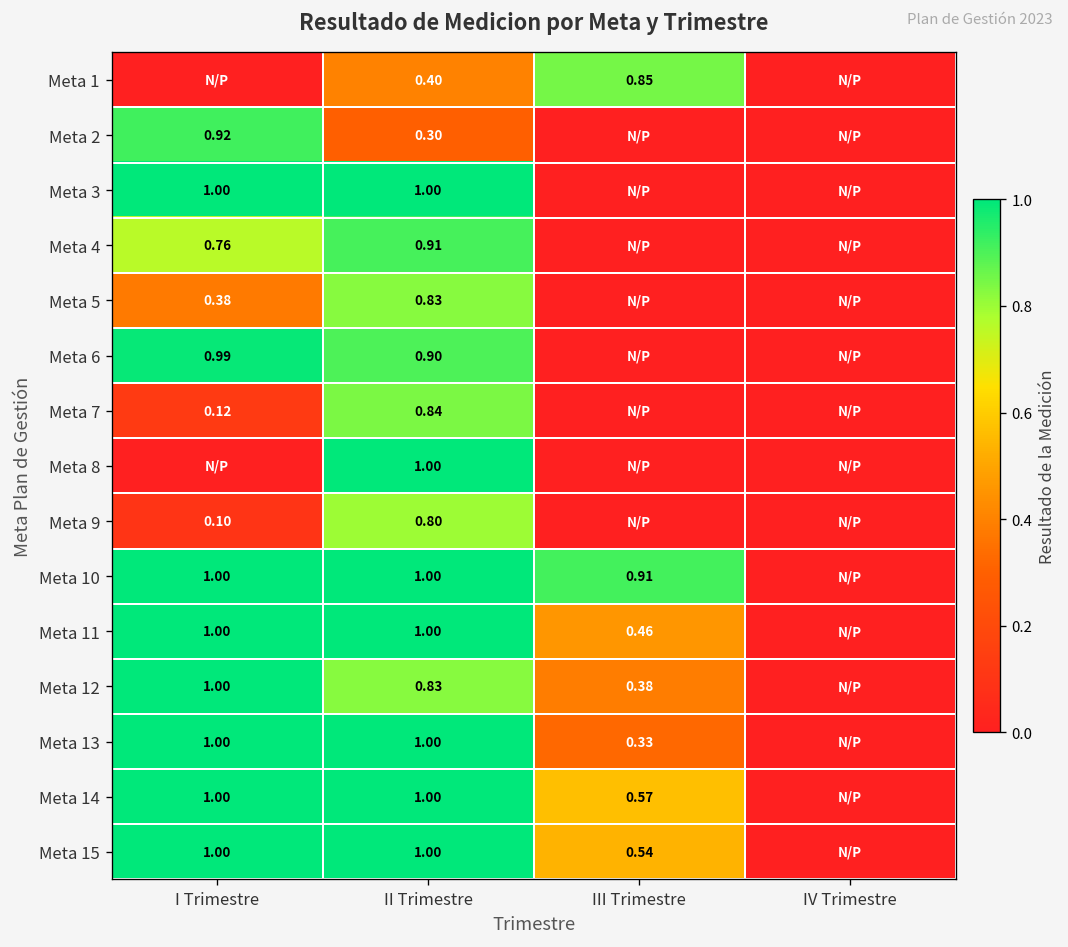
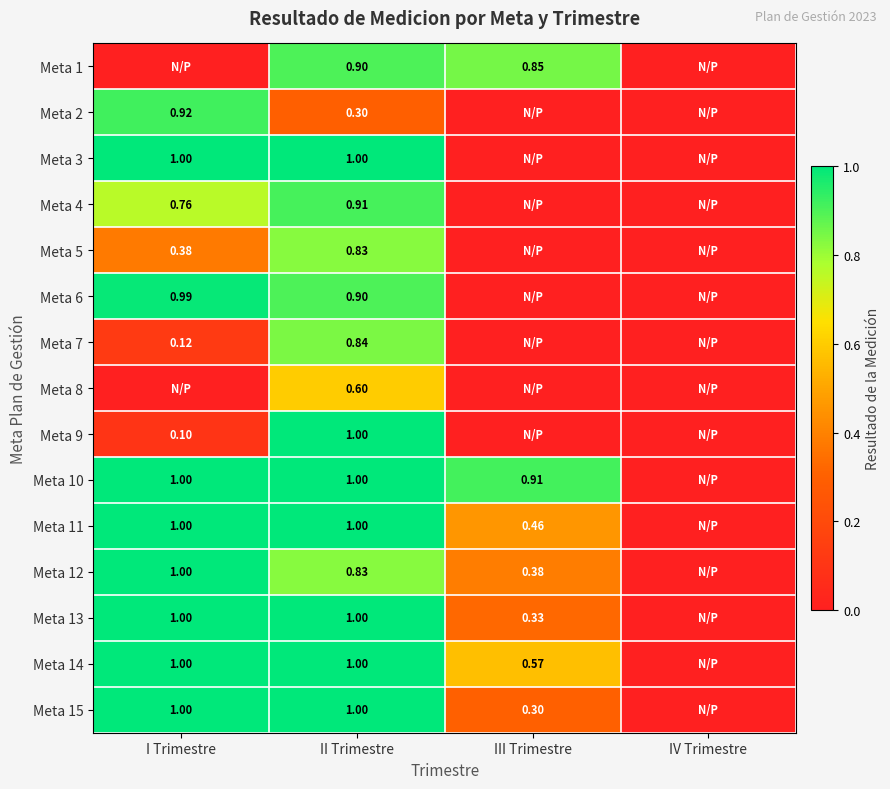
  {
    "Meta 1": {
-     "II Trimestre": 0.40,
+     "II Trimestre": 0.90,
      "III Trimestre": 0.85
    },
    "Meta 2": {
      "I Trimestre": 0.92,
      "II Trimestre": 0.30
    },
    "Meta 3": {
      "I Trimestre": 1.00,
      "II Trimestre": 1.00
    },
    "Meta 4": {
      "I Trimestre": 0.76,
      "II Trimestre": 0.91
    },
    "Meta 5": {
      "I Trimestre": 0.38,
      "II Trimestre": 0.83
    },
    "Meta 6": {
      "I Trimestre": 0.99,
      "II Trimestre": 0.90
    },
    "Meta 7": {
      "I Trimestre": 0.12,
      "II Trimestre": 0.84
    },
    "Meta 8": {
-     "II Trimestre": 1.00
+     "II Trimestre": 0.60
    },
    "Meta 9": {
      "I Trimestre": 0.10,
-     "II Trimestre": 0.80
+     "II Trimestre": 1.00
    },
    "Meta 10": {
      "I Trimestre": 1.00,
      "II Trimestre": 1.00,
      "III Trimestre": 0.91
    },
    "Meta 11": {
      "I Trimestre": 1.00,
      "II Trimestre": 1.00,
      "III Trimestre": 0.46
    },
    "Meta 12": {
      "I Trimestre": 1.00,
      "II Trimestre": 0.83,
      "III Trimestre": 0.38
    },
    "Meta 13": {
      "I Trimestre": 1.00,
      "II Trimestre": 1.00,
      "III Trimestre": 0.33
    },
    "Meta 14": {
      "I Trimestre": 1.00,
      "II Trimestre": 1.00,
      "III Trimestre": 0.57
    },
    "Meta 15": {
      "I Trimestre": 1.00,
      "II Trimestre": 1.00,
-     "III Trimestre": 0.54
+     "III Trimestre": 0.30
    }
  }
